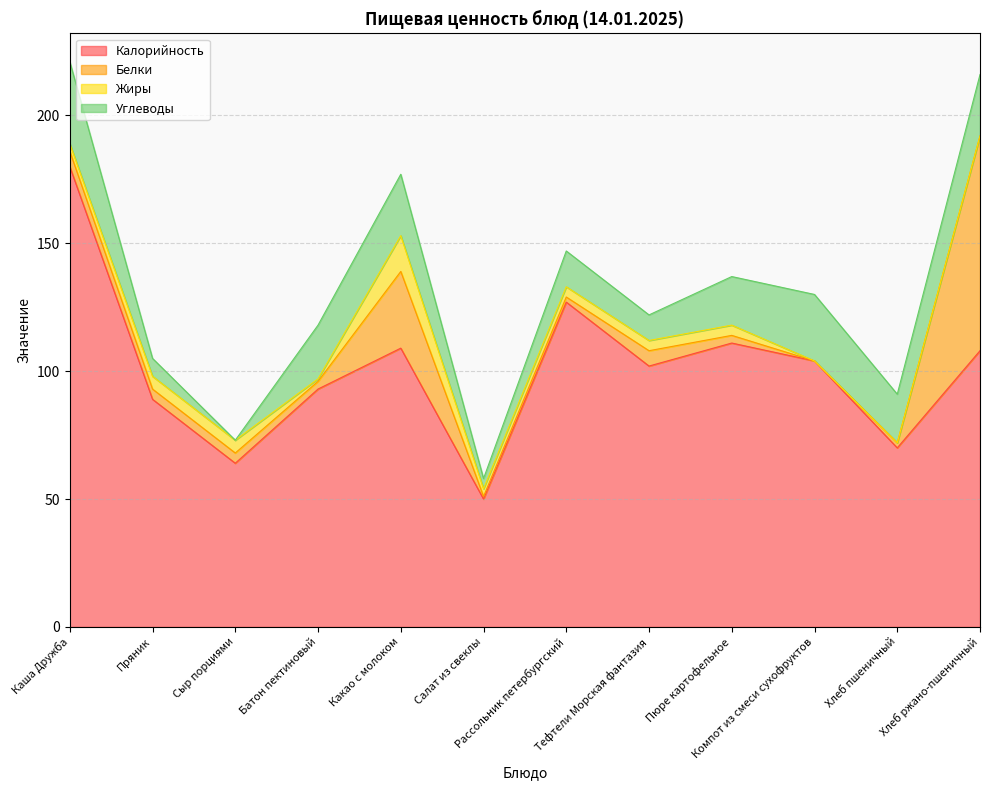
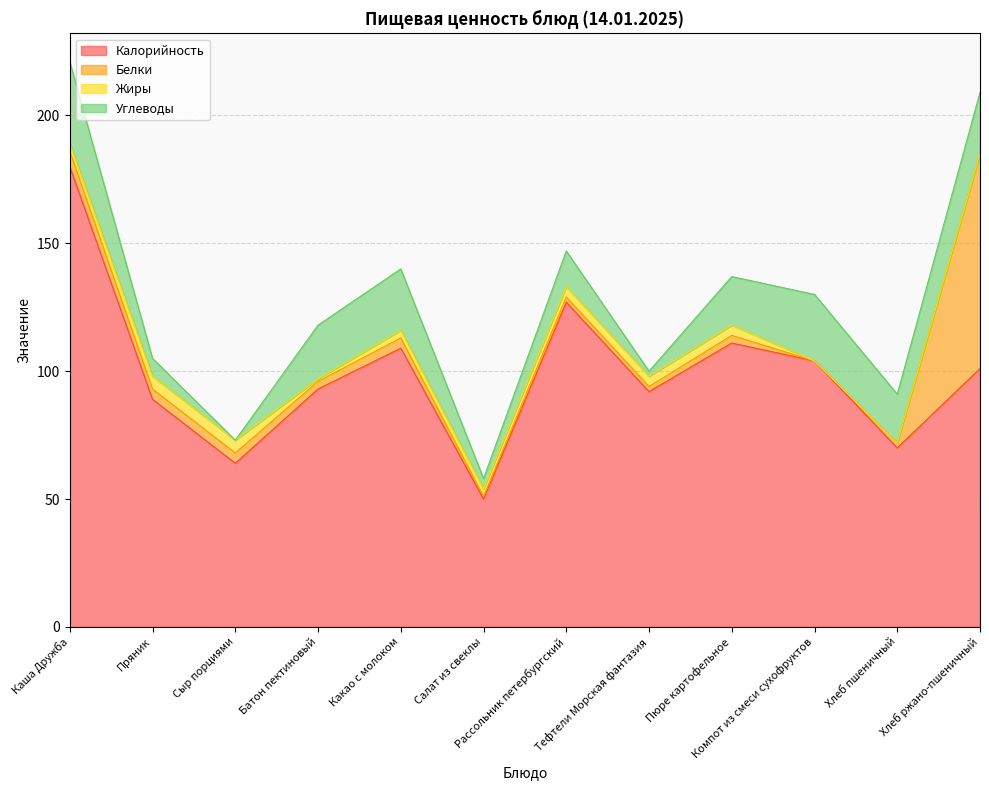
  {
    "Калорийность": {
      "Каша Дружба": 180,
      "Пряник": 89,
      "Сыр порциями": 64,
      "Батон пектиновый": 93,
      "Какао с молоком": 109,
      "Рассольник петербургский": 127,
-     "Тефтели Морская фантазия": 102,
+     "Тефтели Морская фантазия": 92,
      "Пюре картофельное": 111,
      "Хлеб пшеничный": 70,
-     "Хлеб ржано-пшеничный": 108
+     "Хлеб ржано-пшеничный": 101
    },
    "Белки": {
      "Каша Дружба": 6,
      "Пряник": 4,
      "Сыр порциями": 4,
      "Батон пектиновый": 3,
-     "Какао с молоком": 30,
+     "Какао с молоком": 4,
      "Рассольник петербургский": 2,
-     "Тефтели Морская фантазия": 6,
+     "Тефтели Морская фантазия": 2,
      "Пюре картофельное": 3
    },
    "Жиры": {
      "Каша Дружба": 3,
      "Пряник": 5,
      "Батон пектиновый": 1,
-     "Какао с молоком": 14,
+     "Какао с молоком": 3,
      "Салат из свеклы": 3,
      "Рассольник петербургский": 4,
      "Тефтели Морская фантазия": 4,
      "Пюре картофельное": 4
    },
    "Углеводы": {
      "Каша Дружба": 32,
      "Пряник": 7,
      "Батон пектиновый": 21,
      "Какао с молоком": 24,
      "Салат из свеклы": 4,
      "Рассольник петербургский": 14,
-     "Тефтели Морская фантазия": 10,
+     "Тефтели Морская фантазия": 2,
      "Пюре картофельное": 19,
      "Компот из смеси сухофруктов": 26,
      "Хлеб пшеничный": 19,
      "Хлеб ржано-пшеничный": 24
    }
  }
